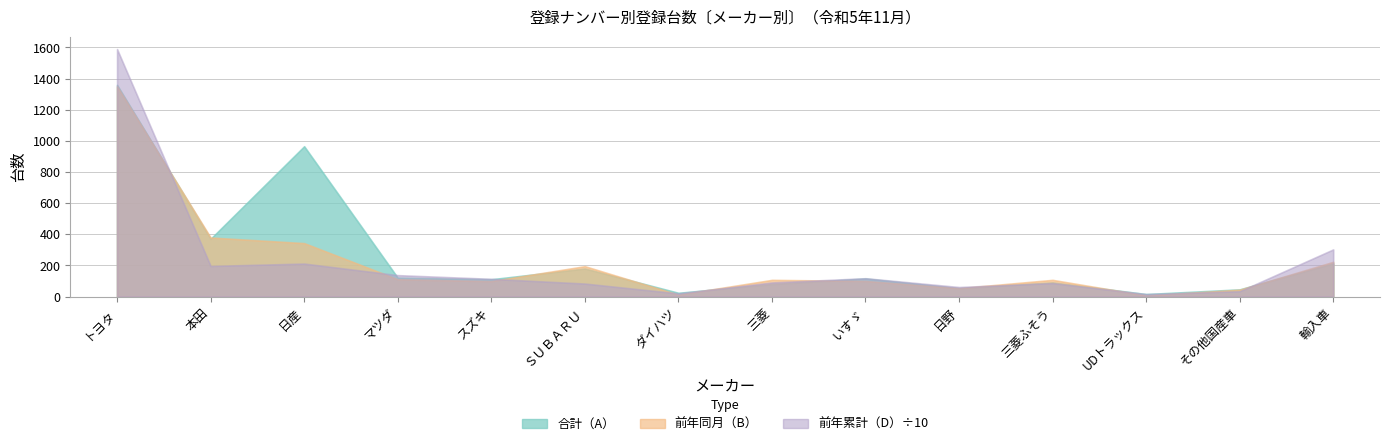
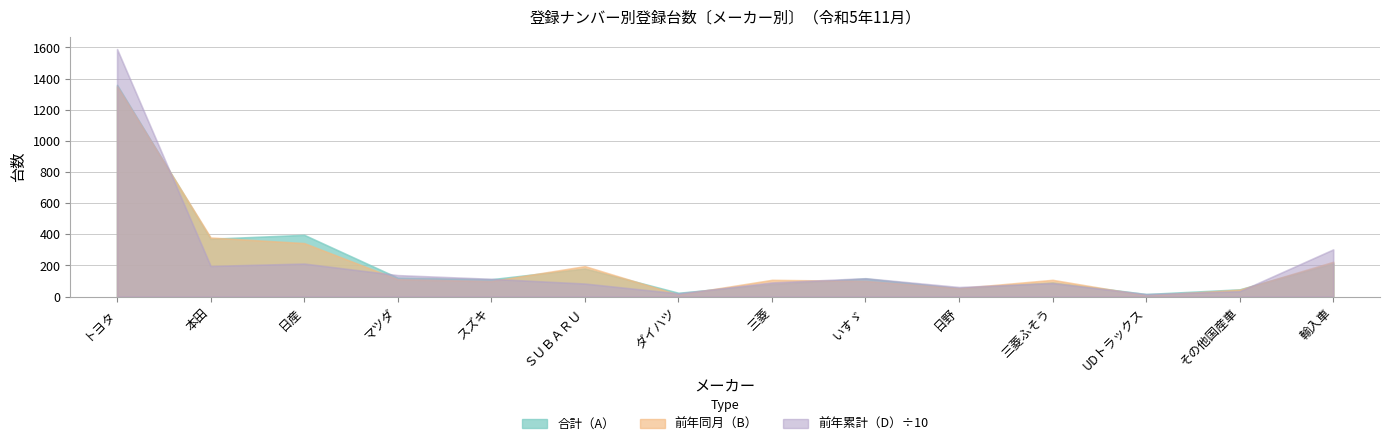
  {
    "合計（A）": {
-     "日産": 970
+     "日産": 400
    },
    "前年同月（B）": {
      "日産": 340,
      "三菱": 110
    },
    "前年累計（D）÷10": {
      "トヨタ": 1590,
      "本田": 200,
      "日産": 210,
      "マツダ": 140,
      "ＳＵＢＡＲＵ": 80,
      "輸入車": 300
    }
  }
